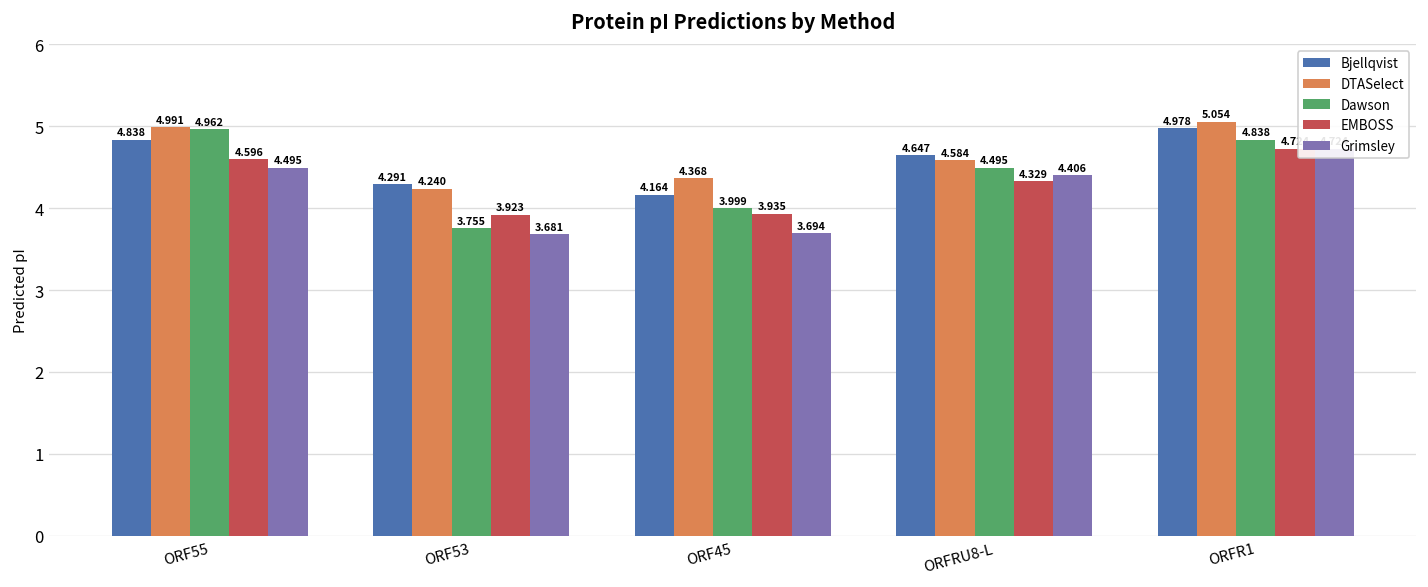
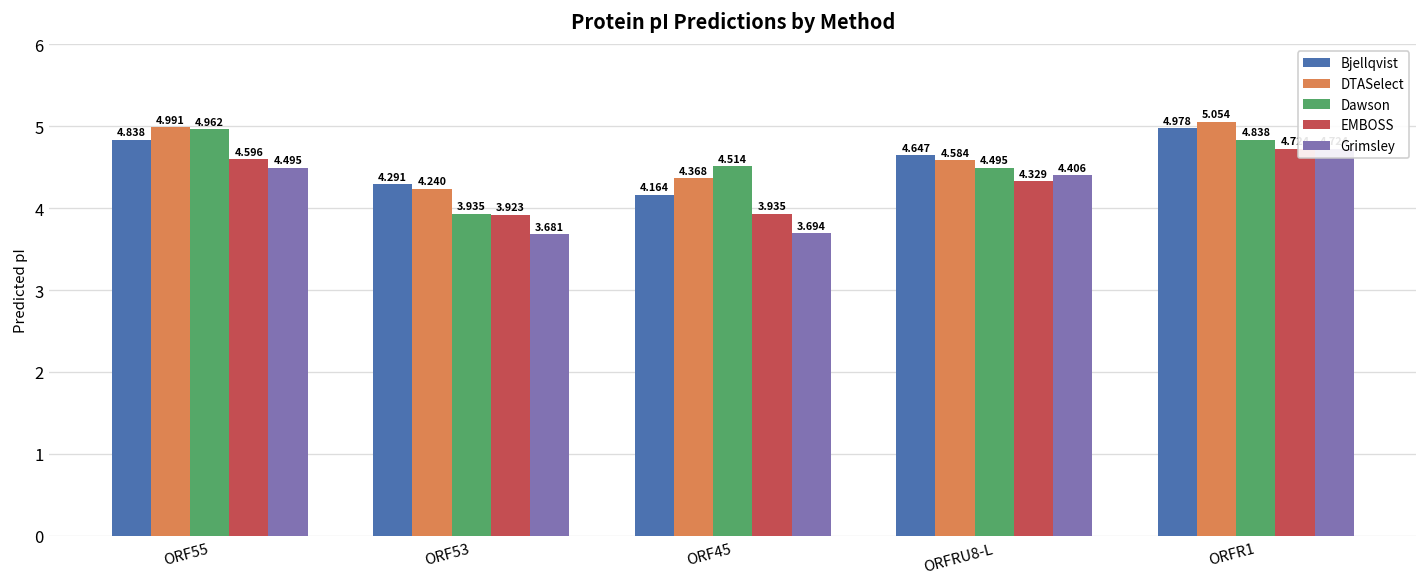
  {
    "Dawson": {
      "ORF55": 4.962,
-     "ORF53": 3.755,
-     "ORF45": 3.999,
+     "ORF53": 3.935,
+     "ORF45": 4.514,
      "ORFRU8-L": 4.495,
      "ORFR1": 4.838
    }
  }
